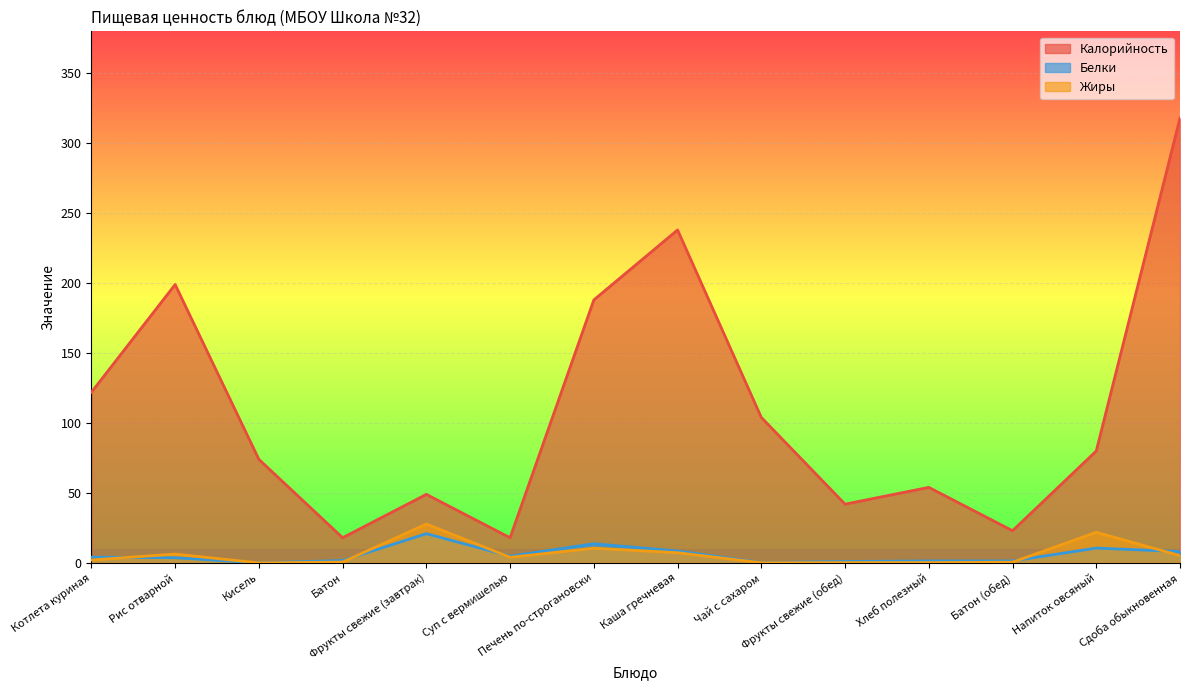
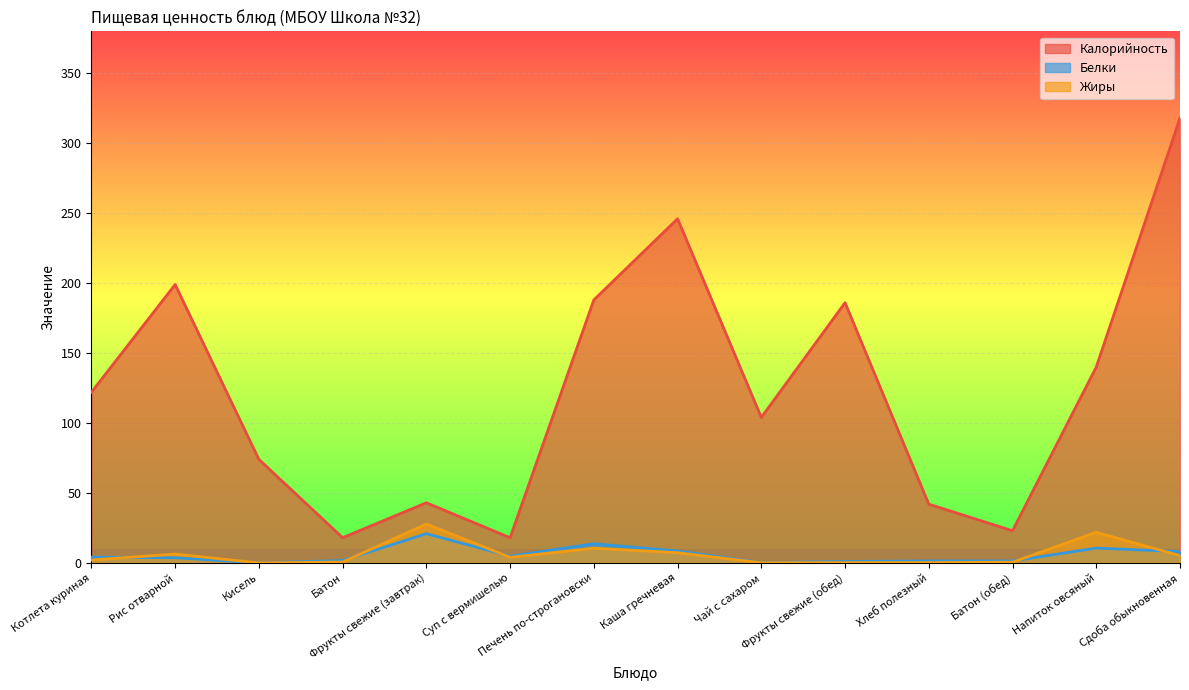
  {
    "Калорийность": {
      "Котлета куриная": 122,
      "Рис отварной": 199,
      "Кисель": 74,
      "Батон": 18,
-     "Фрукты свежие (завтрак)": 49,
+     "Фрукты свежие (завтрак)": 43,
      "Суп с вермишелью": 18,
      "Печень по-строгановски": 188,
-     "Каша гречневая": 238,
+     "Каша гречневая": 246,
      "Чай с сахаром": 104,
-     "Фрукты свежие (обед)": 42,
-     "Хлеб полезный": 54,
+     "Фрукты свежие (обед)": 186,
+     "Хлеб полезный": 42,
      "Батон (обед)": 23,
-     "Напиток овсяный": 80,
+     "Напиток овсяный": 140,
      "Сдоба обыкновенная": 318
    },
    "Белки": {
      "Фрукты свежие (завтрак)": 21,
      "Печень по-строгановски": 14,
      "Напиток овсяный": 11
    },
    "Жиры": {
      "Фрукты свежие (завтрак)": 28,
      "Печень по-строгановски": 11,
      "Напиток овсяный": 22
    }
  }
